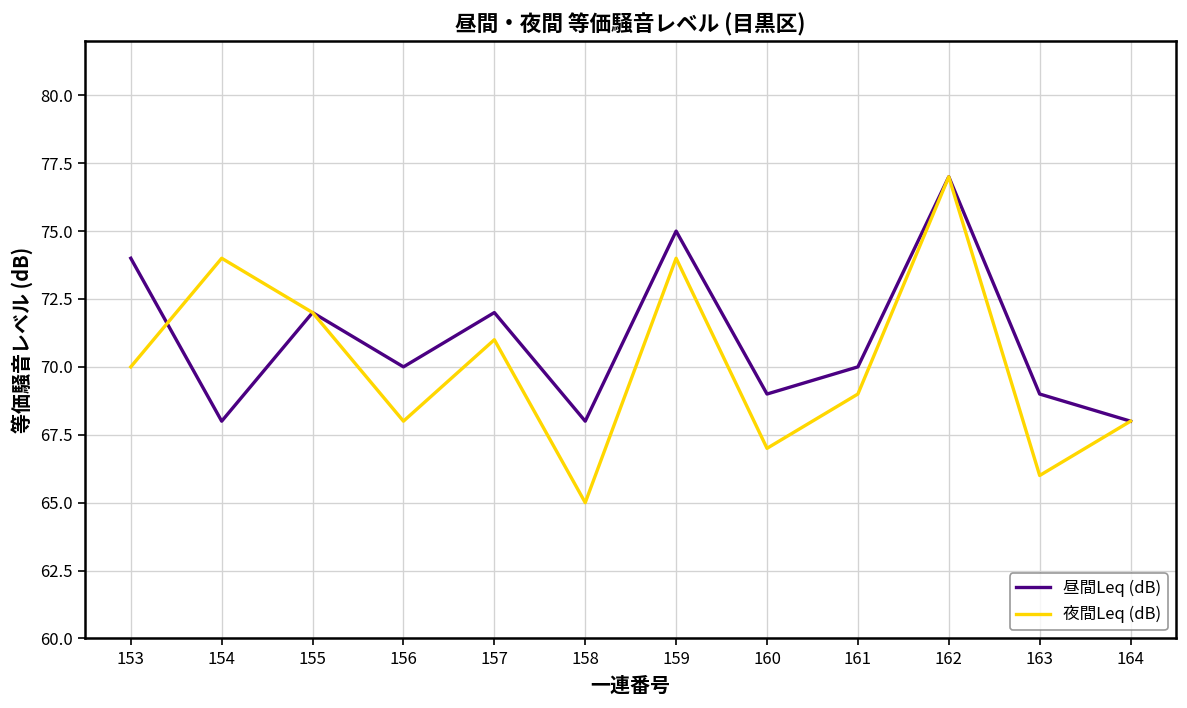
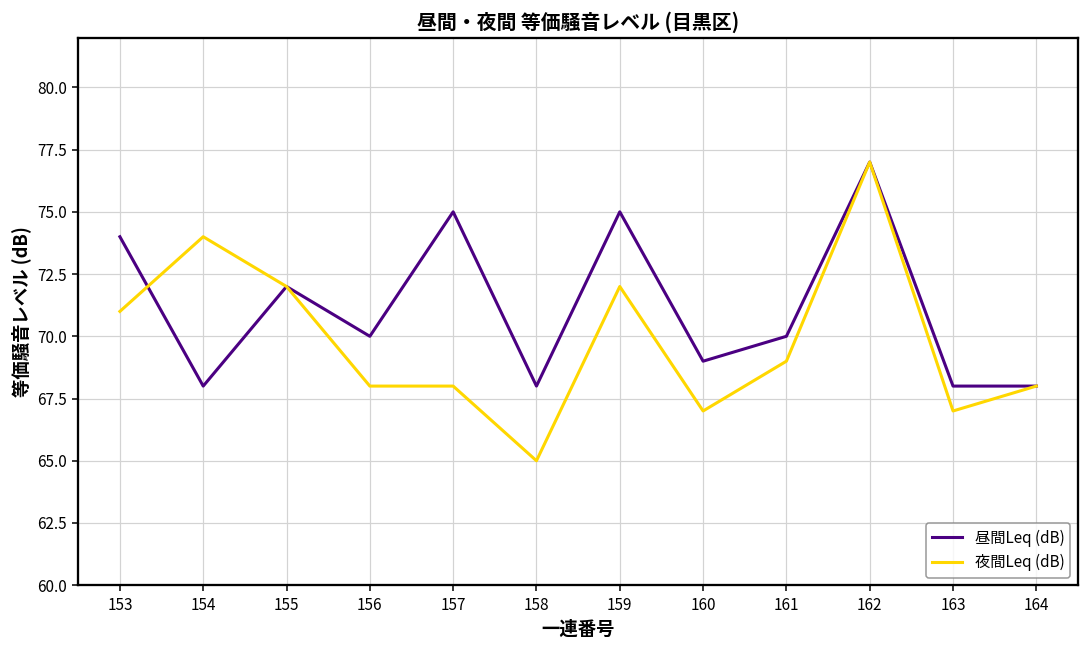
  {
    "昼間Leq (dB)": {
      "153": 74,
      "154": 68,
      "156": 70,
-     "157": 72,
+     "157": 75,
      "158": 68,
      "159": 75,
      "160": 69,
      "161": 70,
-     "163": 69
+     "163": 68
    },
    "夜間Leq (dB)": {
-     "153": 70,
+     "153": 71,
      "154": 74,
      "156": 68,
-     "157": 71,
+     "157": 68,
      "158": 65,
-     "159": 74,
+     "159": 72,
      "160": 67,
      "161": 69,
-     "163": 66
+     "163": 67
    }
  }
